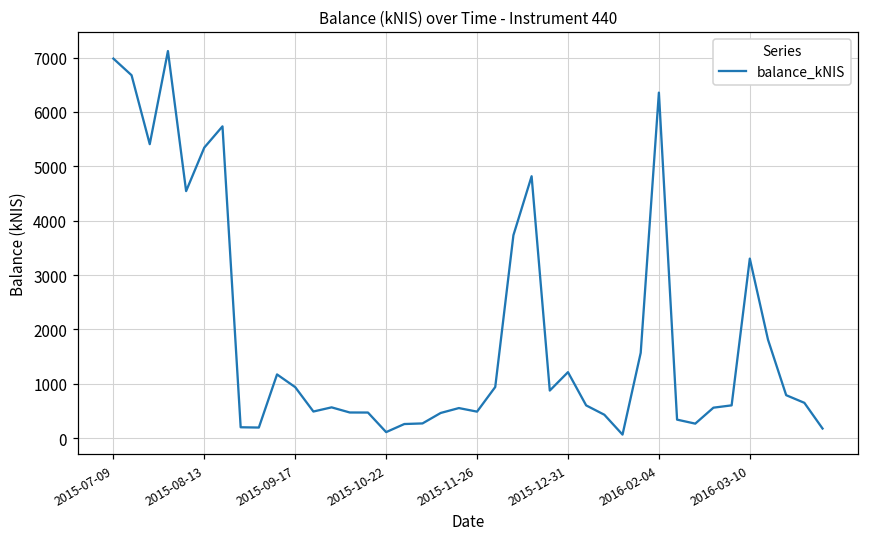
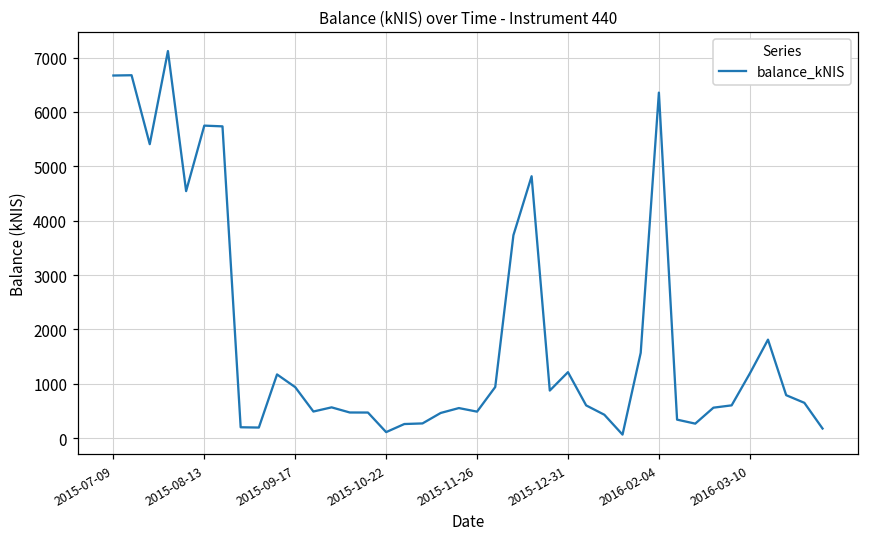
  {
-   "2015-07-09": 7000,
-   "2015-08-13": 5300,
+   "2015-07-09": 6700,
+   "2015-08-13": 5700,
    "2015-09-17": 900,
    "2015-10-22": 100,
    "2015-11-26": 500,
    "2015-12-31": 1200,
    "2016-02-04": 6400,
-   "2016-03-10": 3300
+   "2016-03-10": 1200
  }
